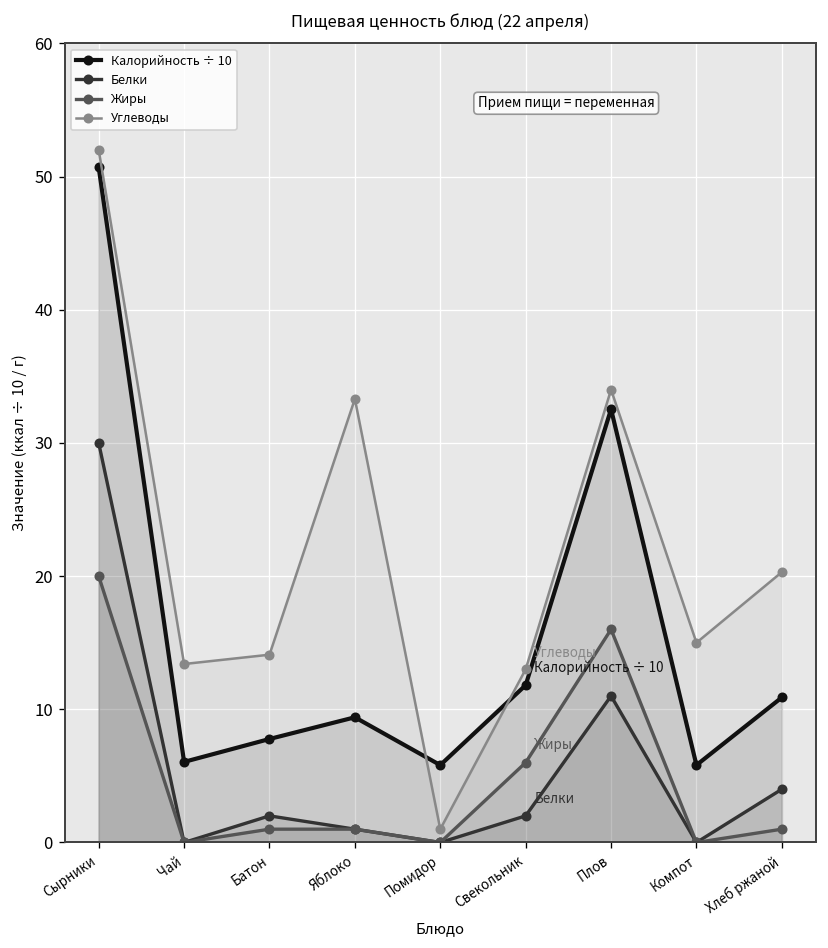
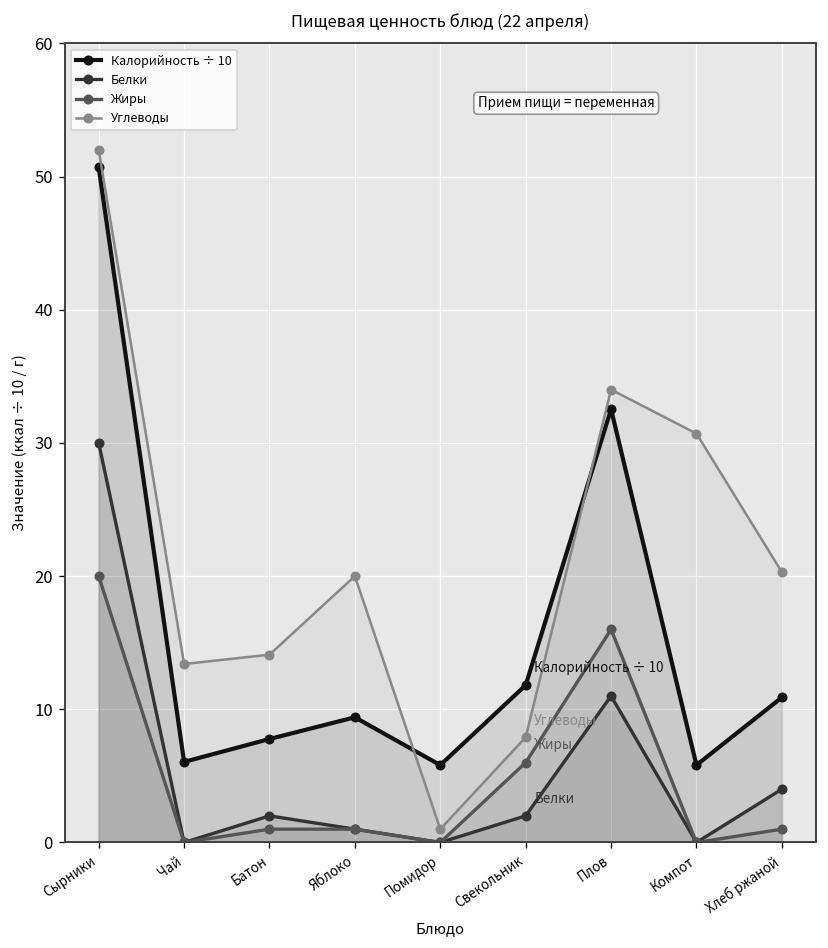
  {
    "Углеводы": {
      "Сырники": 52.0,
      "Чай": 13.4,
      "Батон": 14.1,
-     "Яблоко": 33.3,
+     "Яблоко": 20.0,
      "Помидор": 1.0,
-     "Свекольник": 13.0,
+     "Свекольник": 7.9,
      "Плов": 34.0,
-     "Компот": 15.0,
+     "Компот": 30.7,
      "Хлеб ржаной": 20.3
    }
  }
